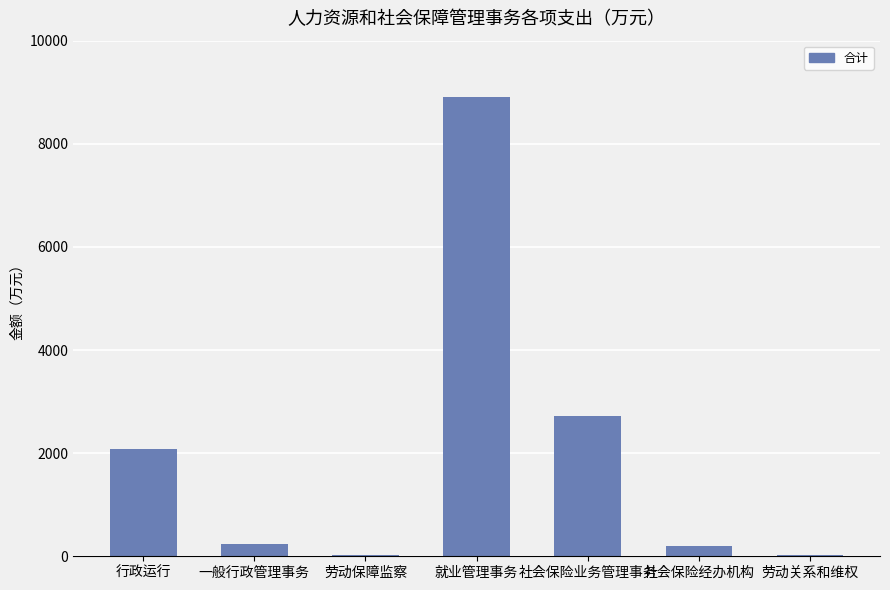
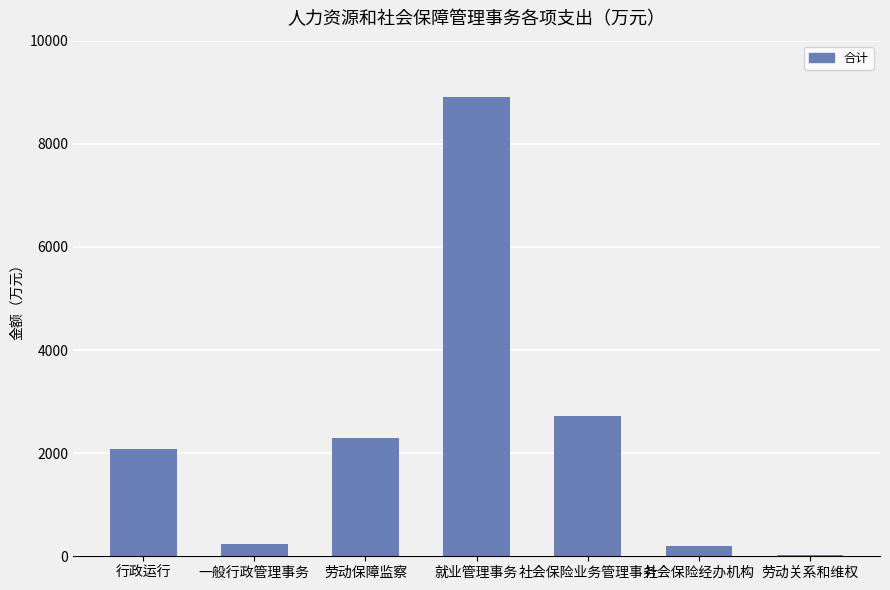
  {
    "行政运行": 2100,
    "一般行政管理事务": 200,
-   "劳动保障监察": 0,
+   "劳动保障监察": 2300,
    "就业管理事务": 8900,
    "社会保险业务管理事务": 2700,
    "社会保险经办机构": 200
  }
